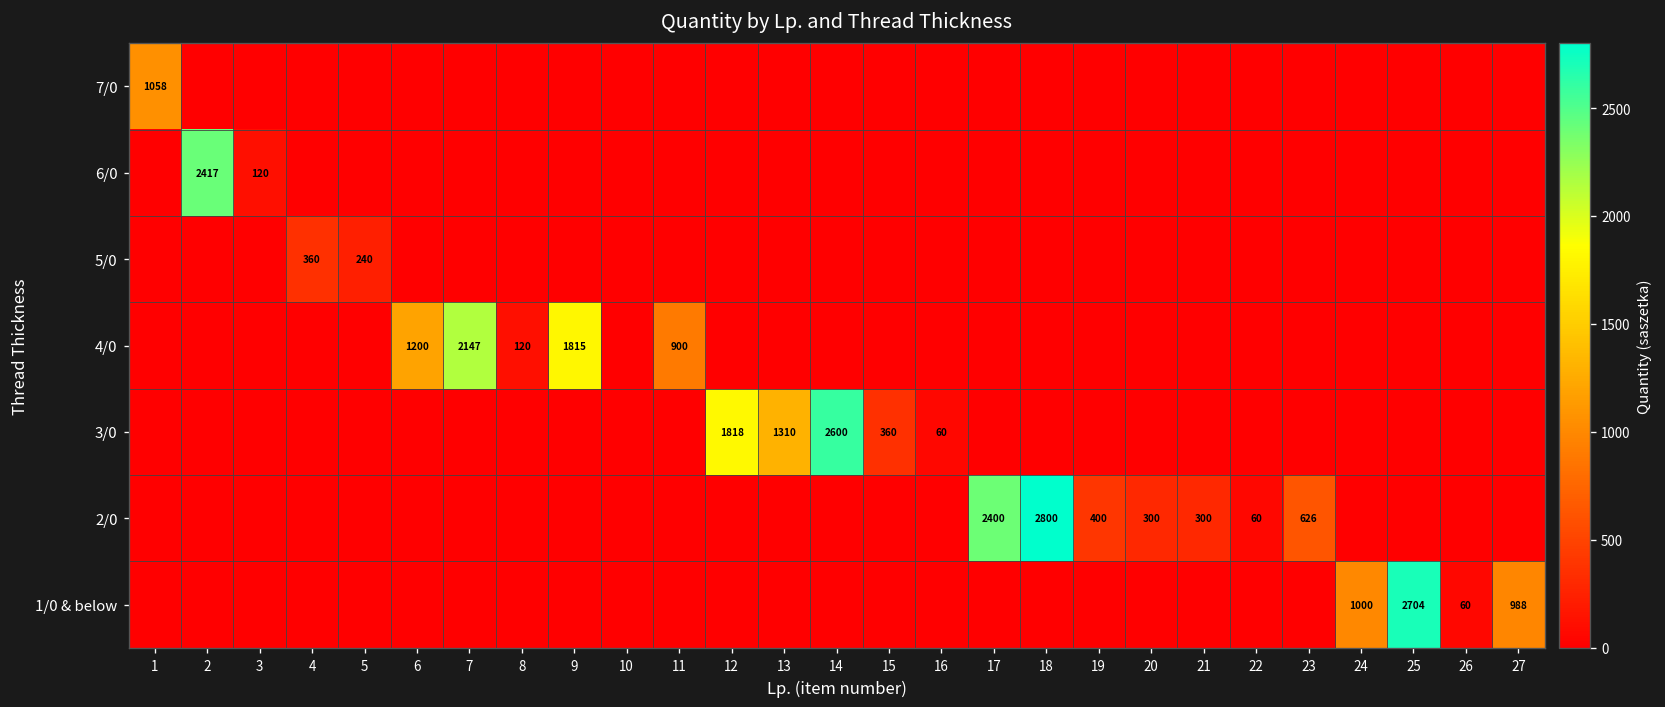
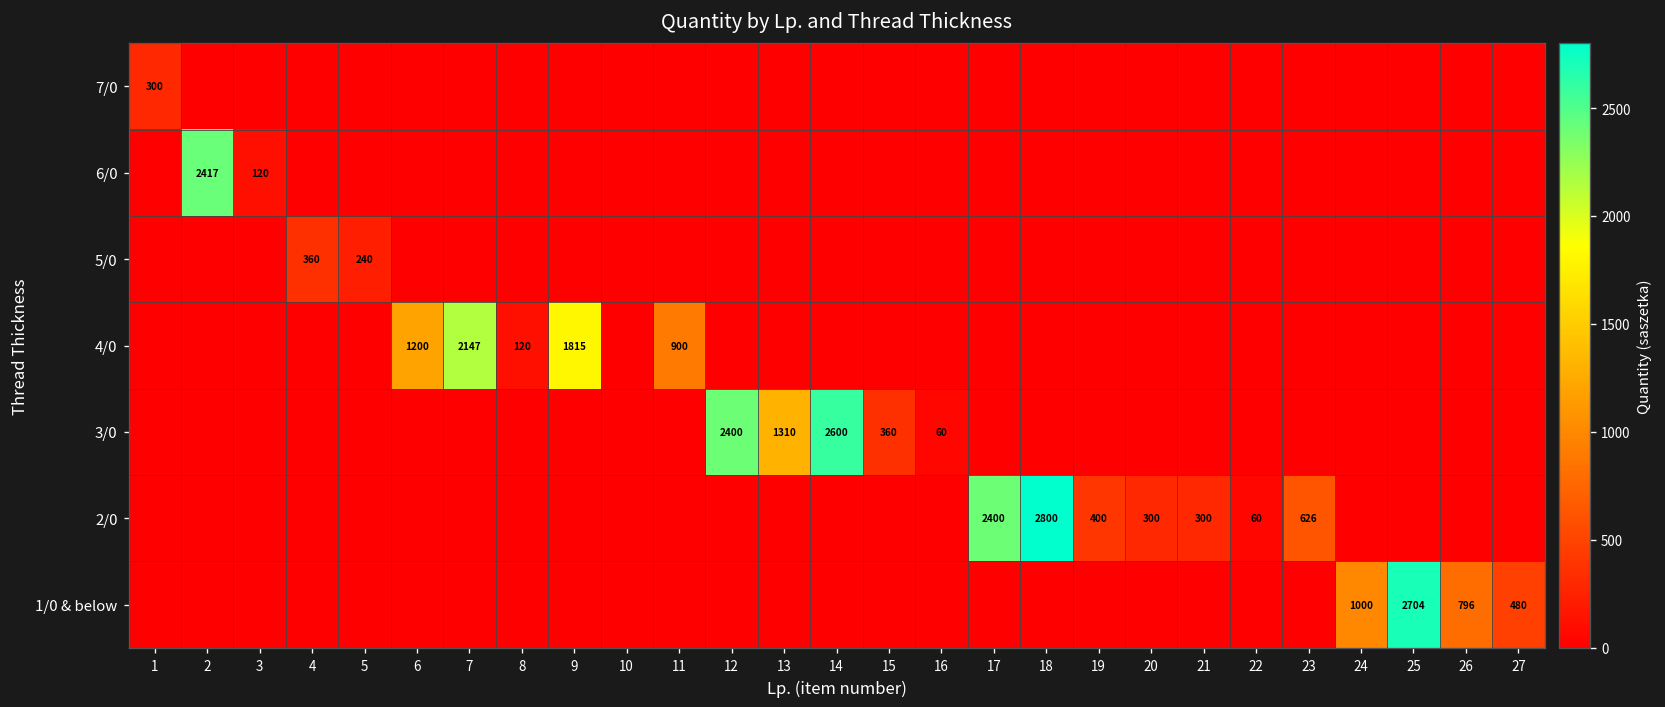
  {
    "7/0": {
-     "1": 1058
+     "1": 300
    },
    "6/0": {
      "2": 2417,
      "3": 120
    },
    "5/0": {
      "4": 360,
      "5": 240
    },
    "4/0": {
      "6": 1200,
      "7": 2147,
      "8": 120,
      "9": 1815,
      "11": 900
    },
    "3/0": {
-     "12": 1818,
+     "12": 2400,
      "13": 1310,
      "14": 2600,
      "15": 360,
      "16": 60
    },
    "2/0": {
      "17": 2400,
      "18": 2800,
      "19": 400,
      "20": 300,
      "21": 300,
      "22": 60,
      "23": 626
    },
    "1/0 & below": {
      "24": 1000,
      "25": 2704,
-     "26": 60,
-     "27": 988
+     "26": 796,
+     "27": 480
    }
  }
